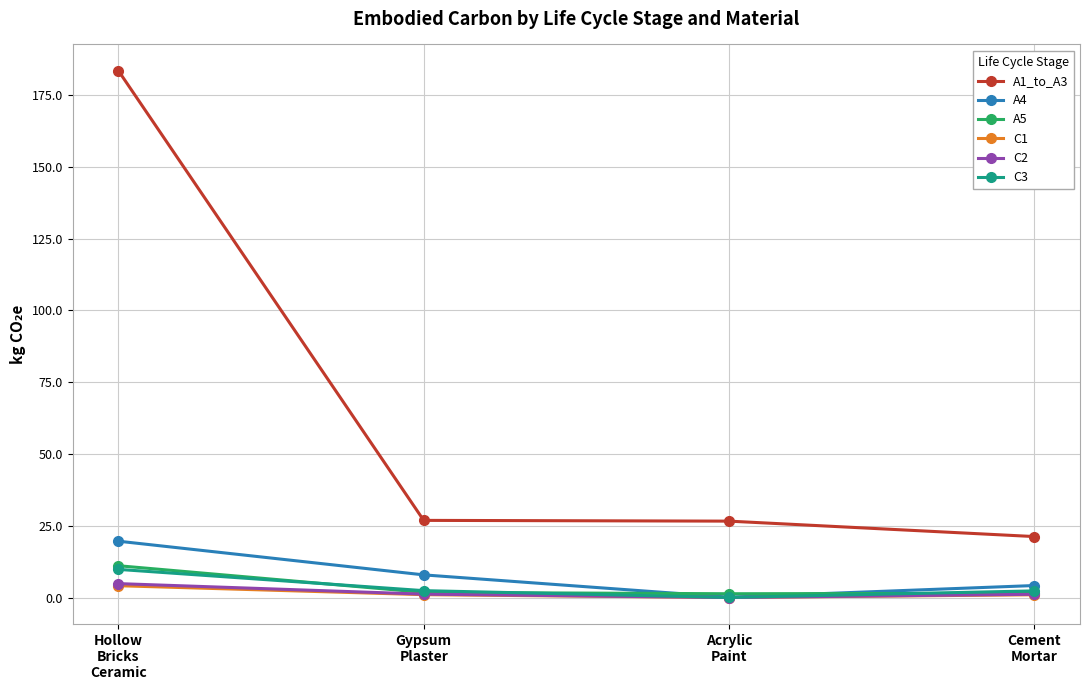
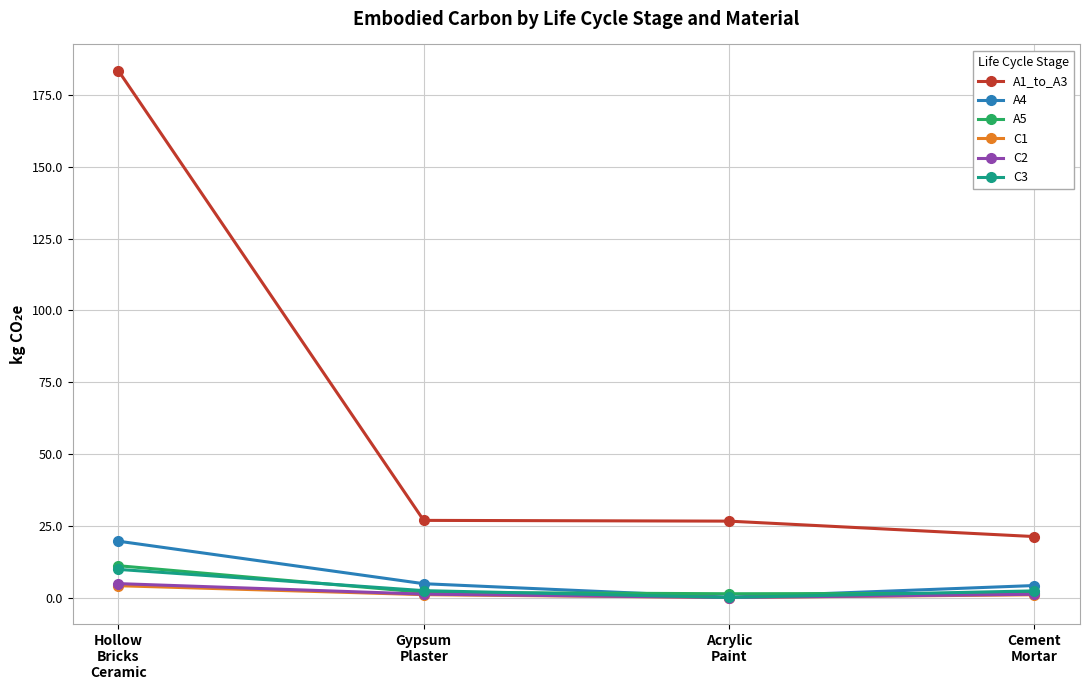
  {
    "A1_to_A3": {
      "Hollow Bricks Ceramic": 183,
      "Gypsum Plaster": 27,
      "Acrylic Paint": 27,
      "Cement Mortar": 21
    },
    "A4": {
      "Hollow Bricks Ceramic": 20,
-     "Gypsum Plaster": 8,
+     "Gypsum Plaster": 5,
      "Cement Mortar": 4
    }
  }
